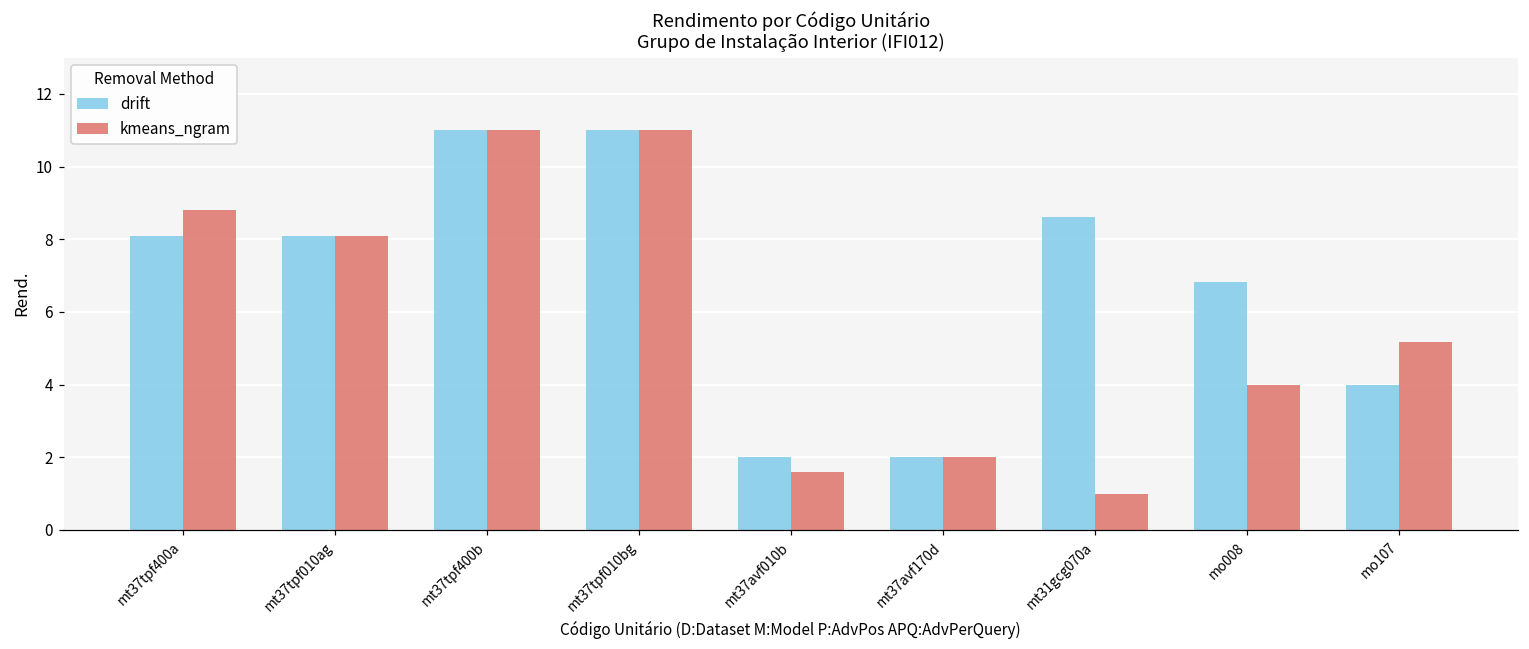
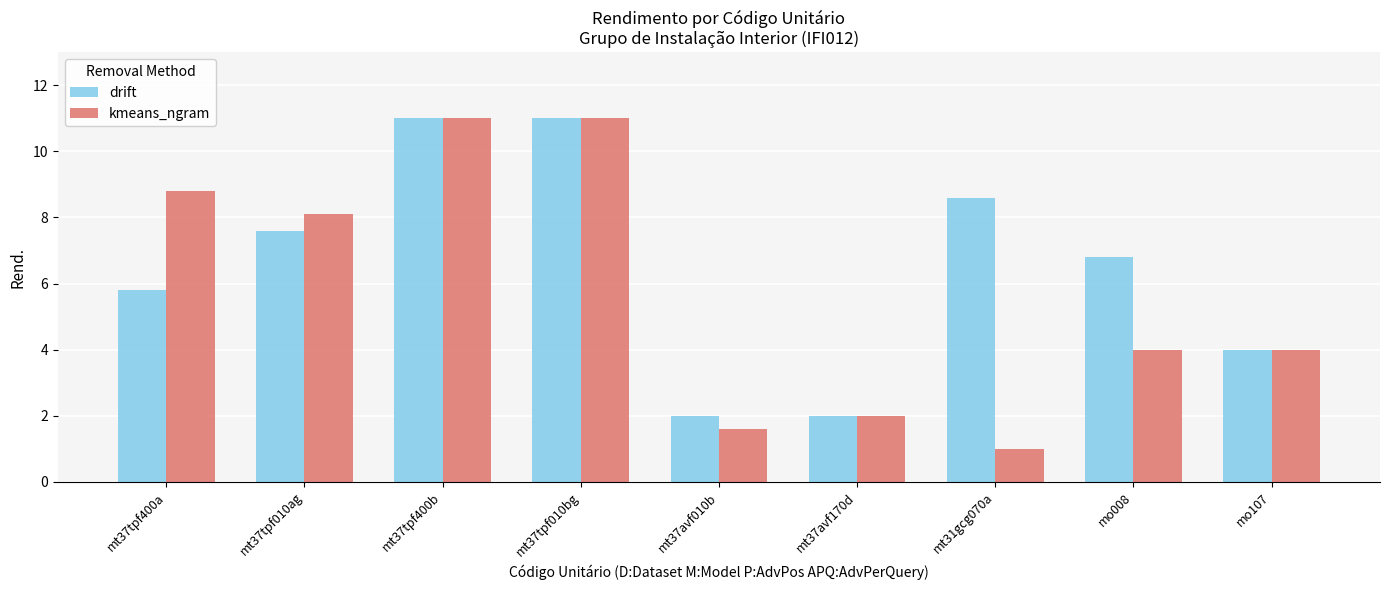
  {
    "drift": {
-     "mt37tpf400a": 8.1,
-     "mt37tpf010ag": 8.1,
+     "mt37tpf400a": 5.8,
+     "mt37tpf010ag": 7.6,
      "mt37tpf400b": 11.0,
      "mt37tpf010bg": 11.0,
      "mt37avf010b": 2.0,
      "mt37avf170d": 2.0,
      "mt31gcg070a": 8.6,
      "mo008": 6.8,
      "mo107": 4.0
    },
    "kmeans_ngram": {
      "mt37tpf400a": 8.8,
      "mt37tpf010ag": 8.1,
      "mt37tpf400b": 11.0,
      "mt37tpf010bg": 11.0,
      "mt37avf010b": 1.6,
      "mt37avf170d": 2.0,
      "mt31gcg070a": 1.0,
      "mo008": 4.0,
-     "mo107": 5.2
+     "mo107": 4.0
    }
  }
